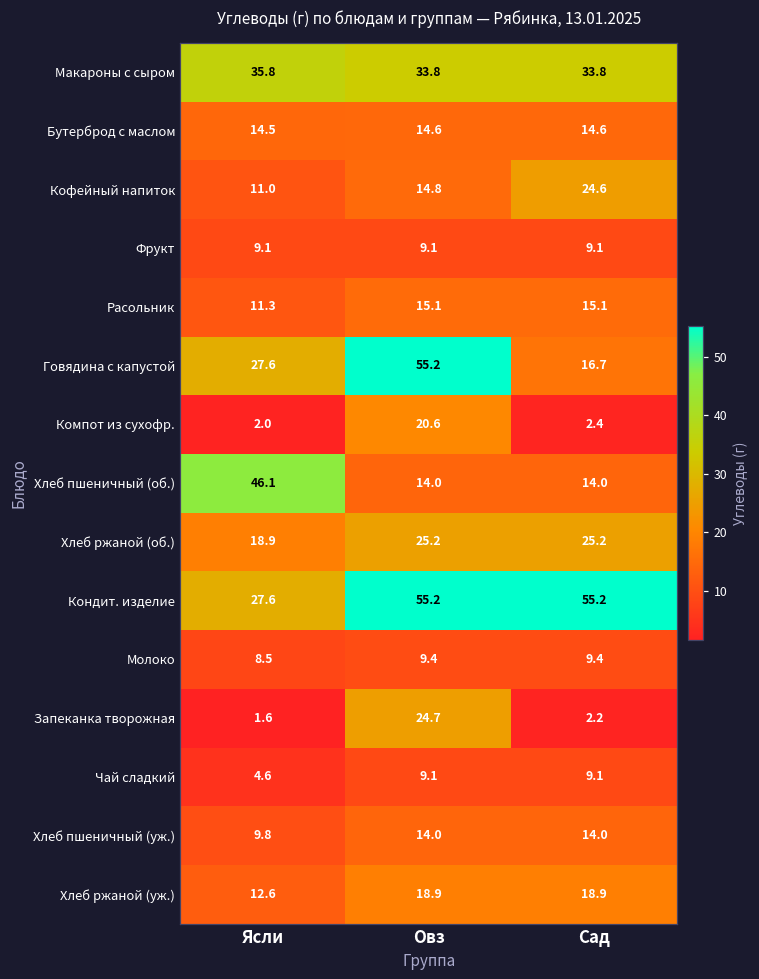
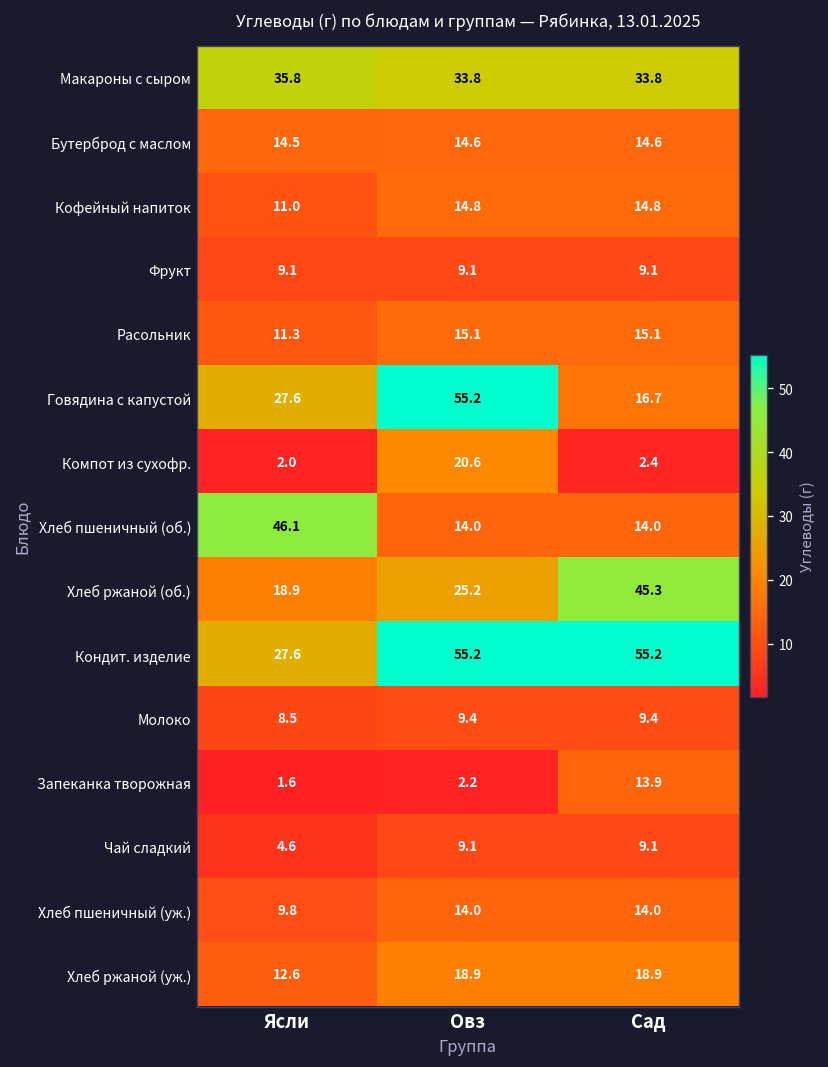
  {
    "Макароны с сыром": {
      "Ясли": 35.8,
      "Овз": 33.8,
      "Сад": 33.8
    },
    "Бутерброд с маслом": {
      "Ясли": 14.5,
      "Овз": 14.6,
      "Сад": 14.6
    },
    "Кофейный напиток": {
      "Ясли": 11.0,
      "Овз": 14.8,
-     "Сад": 24.6
+     "Сад": 14.8
    },
    "Фрукт": {
      "Ясли": 9.1,
      "Овз": 9.1,
      "Сад": 9.1
    },
    "Расольник": {
      "Ясли": 11.3,
      "Овз": 15.1,
      "Сад": 15.1
    },
    "Говядина с капустой": {
      "Ясли": 27.6,
      "Овз": 55.2,
      "Сад": 16.7
    },
    "Компот из сухофр.": {
      "Ясли": 2.0,
      "Овз": 20.6,
      "Сад": 2.4
    },
    "Хлеб пшеничный (об.)": {
      "Ясли": 46.1,
      "Овз": 14.0,
      "Сад": 14.0
    },
    "Хлеб ржаной (об.)": {
      "Ясли": 18.9,
      "Овз": 25.2,
-     "Сад": 25.2
+     "Сад": 45.3
    },
    "Кондит. изделие": {
      "Ясли": 27.6,
      "Овз": 55.2,
      "Сад": 55.2
    },
    "Молоко": {
      "Ясли": 8.5,
      "Овз": 9.4,
      "Сад": 9.4
    },
    "Запеканка творожная": {
      "Ясли": 1.6,
-     "Овз": 24.7,
-     "Сад": 2.2
+     "Овз": 2.2,
+     "Сад": 13.9
    },
    "Чай сладкий": {
      "Ясли": 4.6,
      "Овз": 9.1,
      "Сад": 9.1
    },
    "Хлеб пшеничный (уж.)": {
      "Ясли": 9.8,
      "Овз": 14.0,
      "Сад": 14.0
    },
    "Хлеб ржаной (уж.)": {
      "Ясли": 12.6,
      "Овз": 18.9,
      "Сад": 18.9
    }
  }
